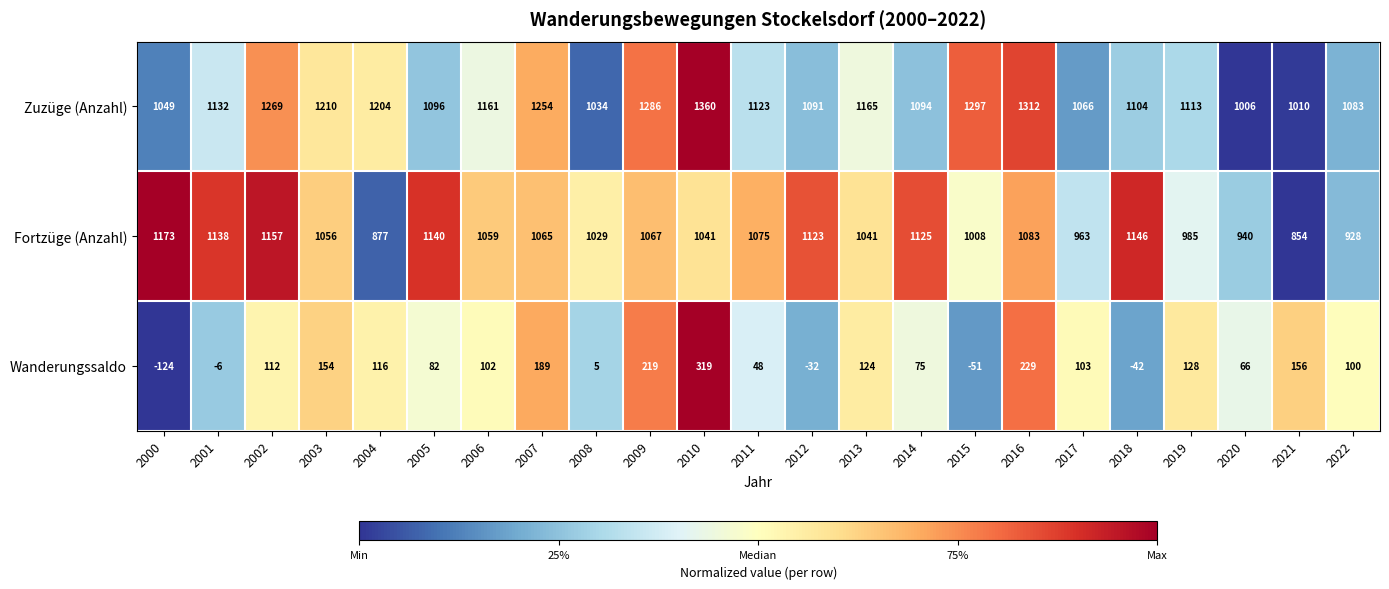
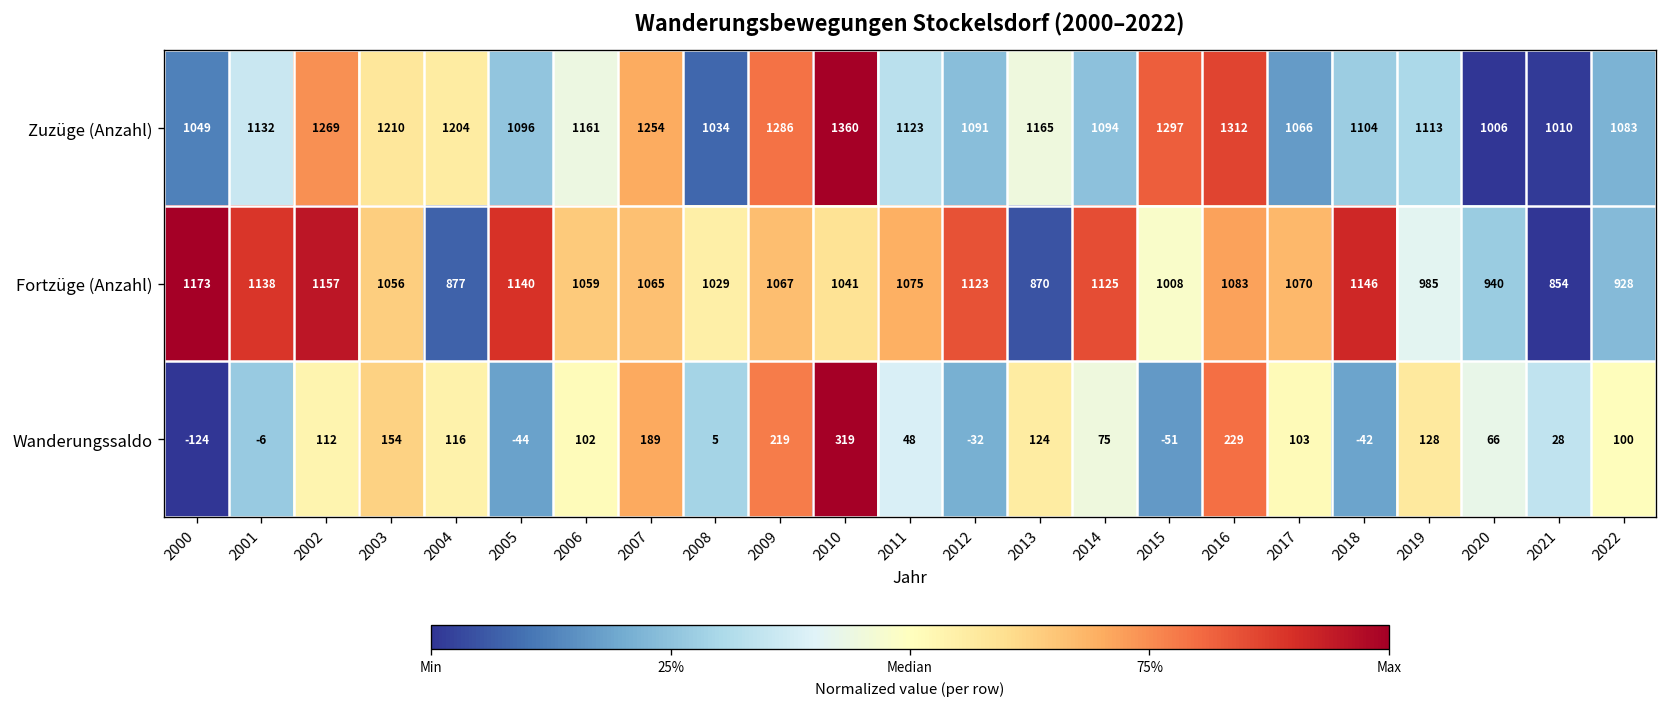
  {
    "Zuzüge (Anzahl)": {
      "2000": 1049,
      "2001": 1132,
      "2002": 1269,
      "2003": 1210,
      "2004": 1204,
      "2005": 1096,
      "2006": 1161,
      "2007": 1254,
      "2008": 1034,
      "2009": 1286,
      "2010": 1360,
      "2011": 1123,
      "2012": 1091,
      "2013": 1165,
      "2014": 1094,
      "2015": 1297,
      "2016": 1312,
      "2017": 1066,
      "2018": 1104,
      "2019": 1113,
      "2020": 1006,
      "2021": 1010,
      "2022": 1083
    },
    "Fortzüge (Anzahl)": {
      "2000": 1173,
      "2001": 1138,
      "2002": 1157,
      "2003": 1056,
      "2004": 877,
      "2005": 1140,
      "2006": 1059,
      "2007": 1065,
      "2008": 1029,
      "2009": 1067,
      "2010": 1041,
      "2011": 1075,
      "2012": 1123,
-     "2013": 1041,
+     "2013": 870,
      "2014": 1125,
      "2015": 1008,
      "2016": 1083,
-     "2017": 963,
+     "2017": 1070,
      "2018": 1146,
      "2019": 985,
      "2020": 940,
      "2021": 854,
      "2022": 928
    },
    "Wanderungssaldo": {
      "2000": -124,
      "2001": -6,
      "2002": 112,
      "2003": 154,
      "2004": 116,
-     "2005": 82,
+     "2005": -44,
      "2006": 102,
      "2007": 189,
      "2008": 5,
      "2009": 219,
      "2010": 319,
      "2011": 48,
      "2012": -32,
      "2013": 124,
      "2014": 75,
      "2015": -51,
      "2016": 229,
      "2017": 103,
      "2018": -42,
      "2019": 128,
      "2020": 66,
-     "2021": 156,
+     "2021": 28,
      "2022": 100
    }
  }
